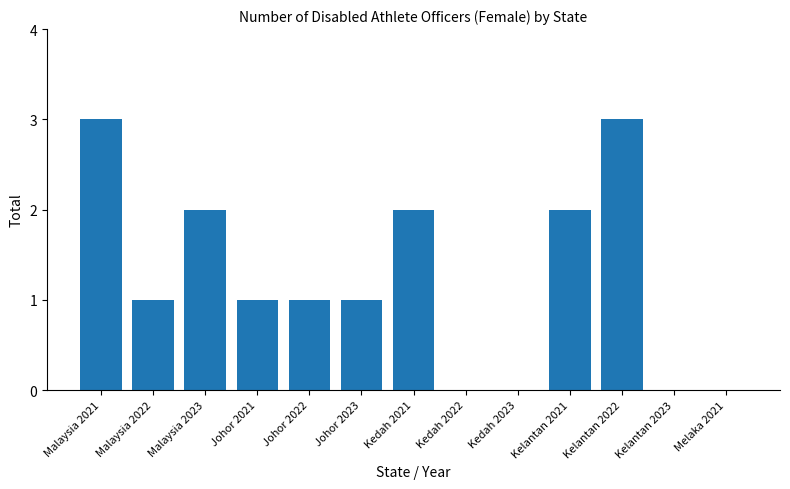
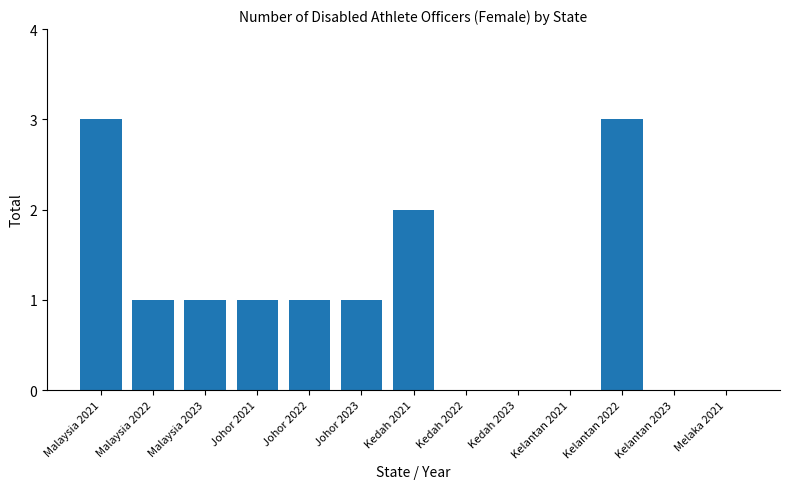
  {
    "Malaysia 2021": 3,
    "Malaysia 2022": 1,
-   "Malaysia 2023": 2,
+   "Malaysia 2023": 1,
    "Johor 2021": 1,
    "Johor 2022": 1,
    "Johor 2023": 1,
    "Kedah 2021": 2,
    "Kedah 2022": 0,
    "Kedah 2023": 0,
-   "Kelantan 2021": 2,
+   "Kelantan 2021": 0,
    "Kelantan 2022": 3,
    "Kelantan 2023": 0,
    "Melaka 2021": 0
  }
